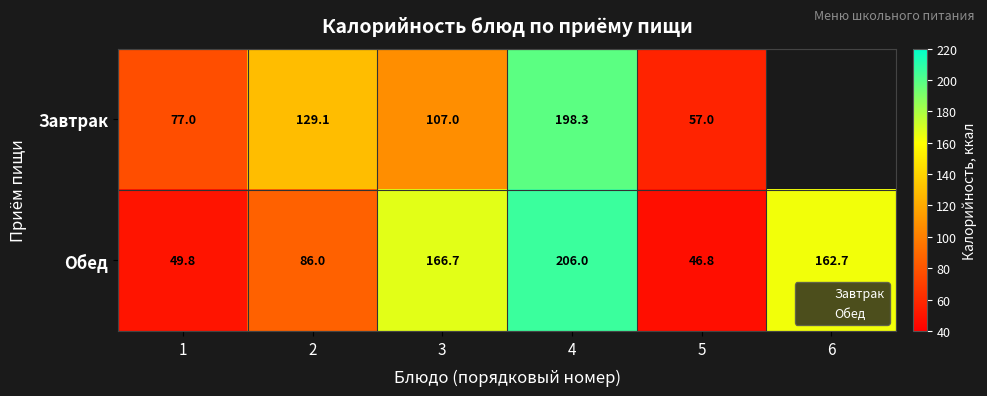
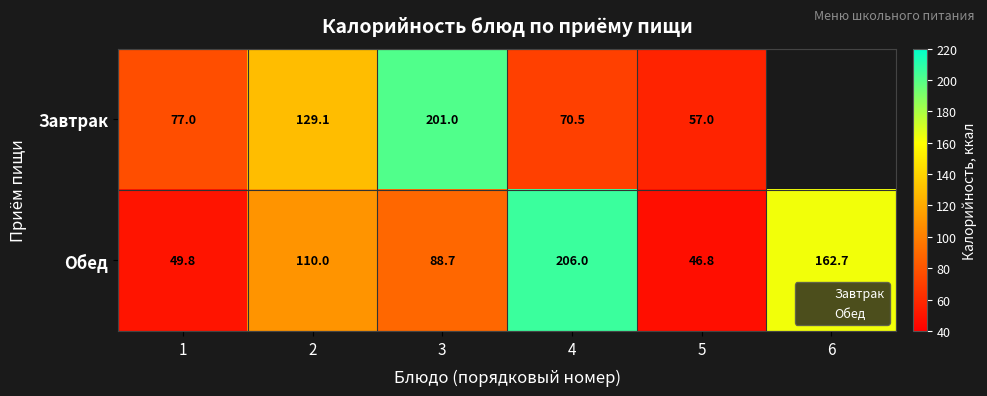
  {
    "Завтрак": {
      "1": 77.0,
      "2": 129.1,
-     "3": 107.0,
-     "4": 198.3,
+     "3": 201.0,
+     "4": 70.5,
      "5": 57.0
    },
    "Обед": {
      "1": 49.8,
-     "2": 86.0,
-     "3": 166.7,
+     "2": 110.0,
+     "3": 88.7,
      "4": 206.0,
      "5": 46.8,
      "6": 162.7
    }
  }
